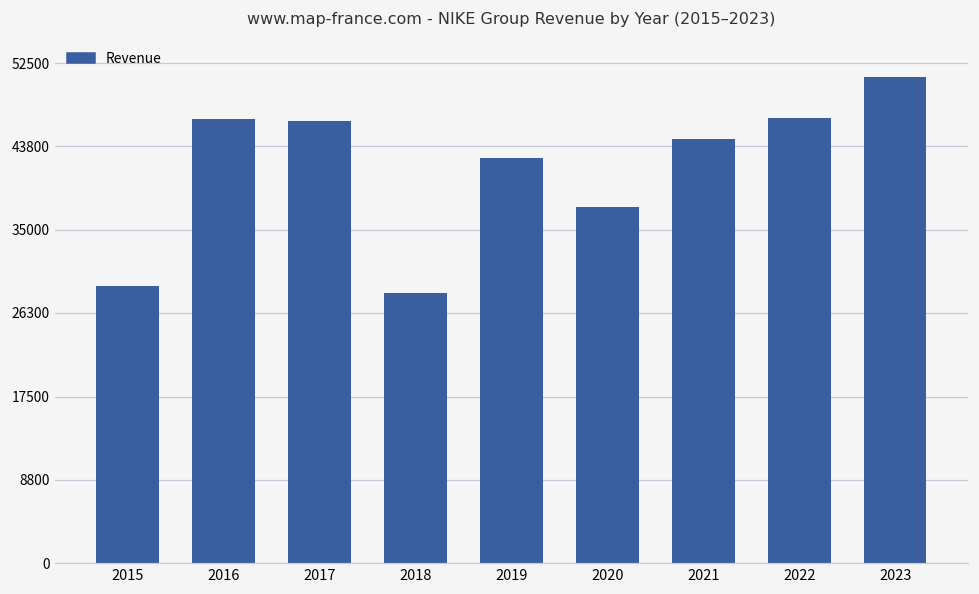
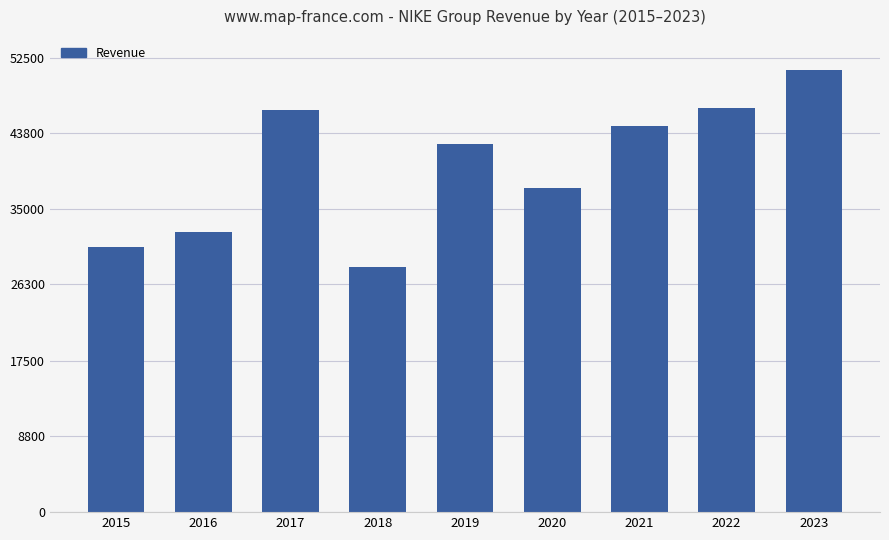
  {
-   "2015": 29000,
-   "2016": 47000,
+   "2015": 31000,
+   "2016": 32000,
    "2017": 46000,
    "2018": 28000,
    "2019": 43000,
    "2020": 37000,
    "2021": 45000,
    "2022": 47000,
    "2023": 51000
  }
